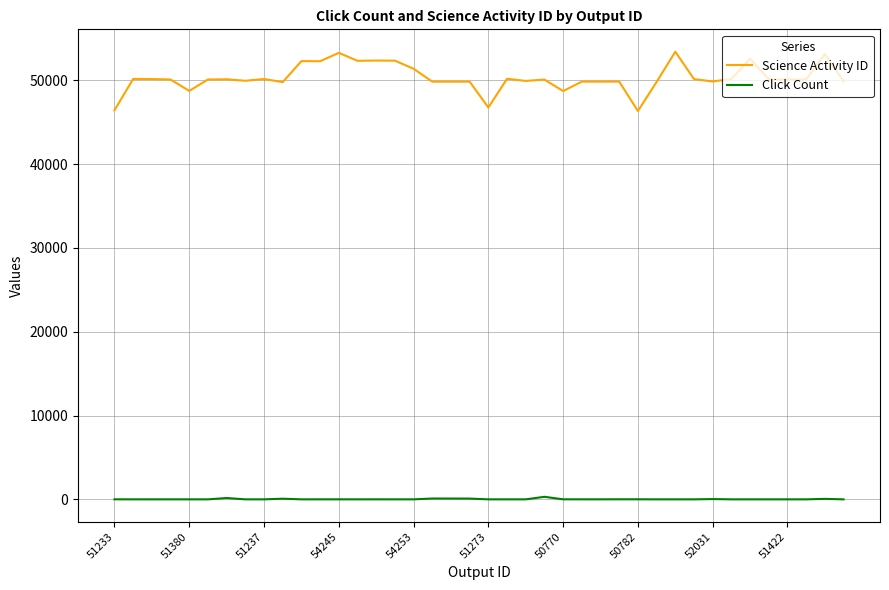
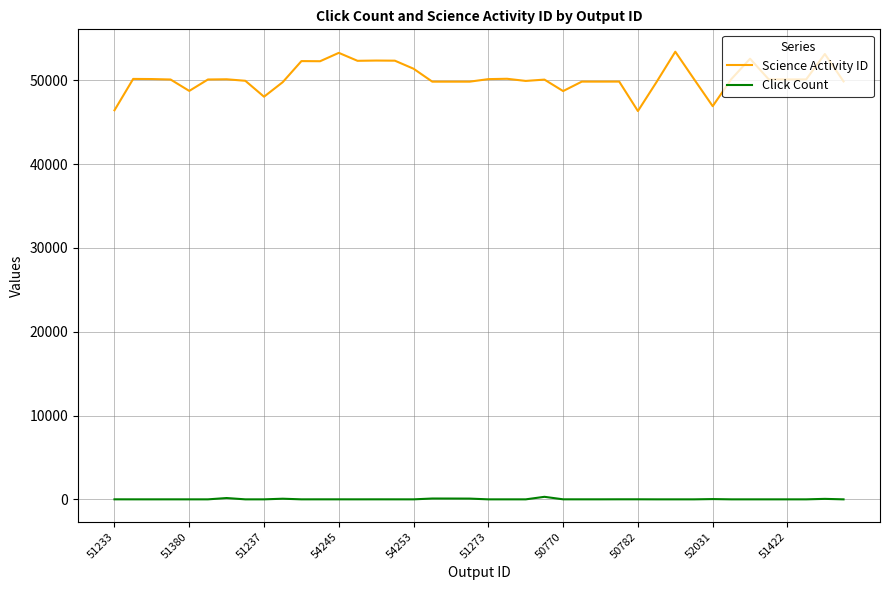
  {
    "Science Activity ID": {
      "51233": 46000,
      "51380": 49000,
-     "51237": 50000,
+     "51237": 48000,
      "54245": 53000,
      "54253": 51000,
-     "51273": 47000,
+     "51273": 50000,
      "50770": 49000,
      "50782": 46000,
-     "52031": 50000
+     "52031": 47000
    },
    "Click Count": {
      "51233": 0,
      "51380": 0,
      "51237": 0,
      "54245": 0,
      "54253": 0,
      "51273": 0,
      "50770": 0,
      "50782": 0,
      "52031": 0,
      "51422": 0
    }
  }
